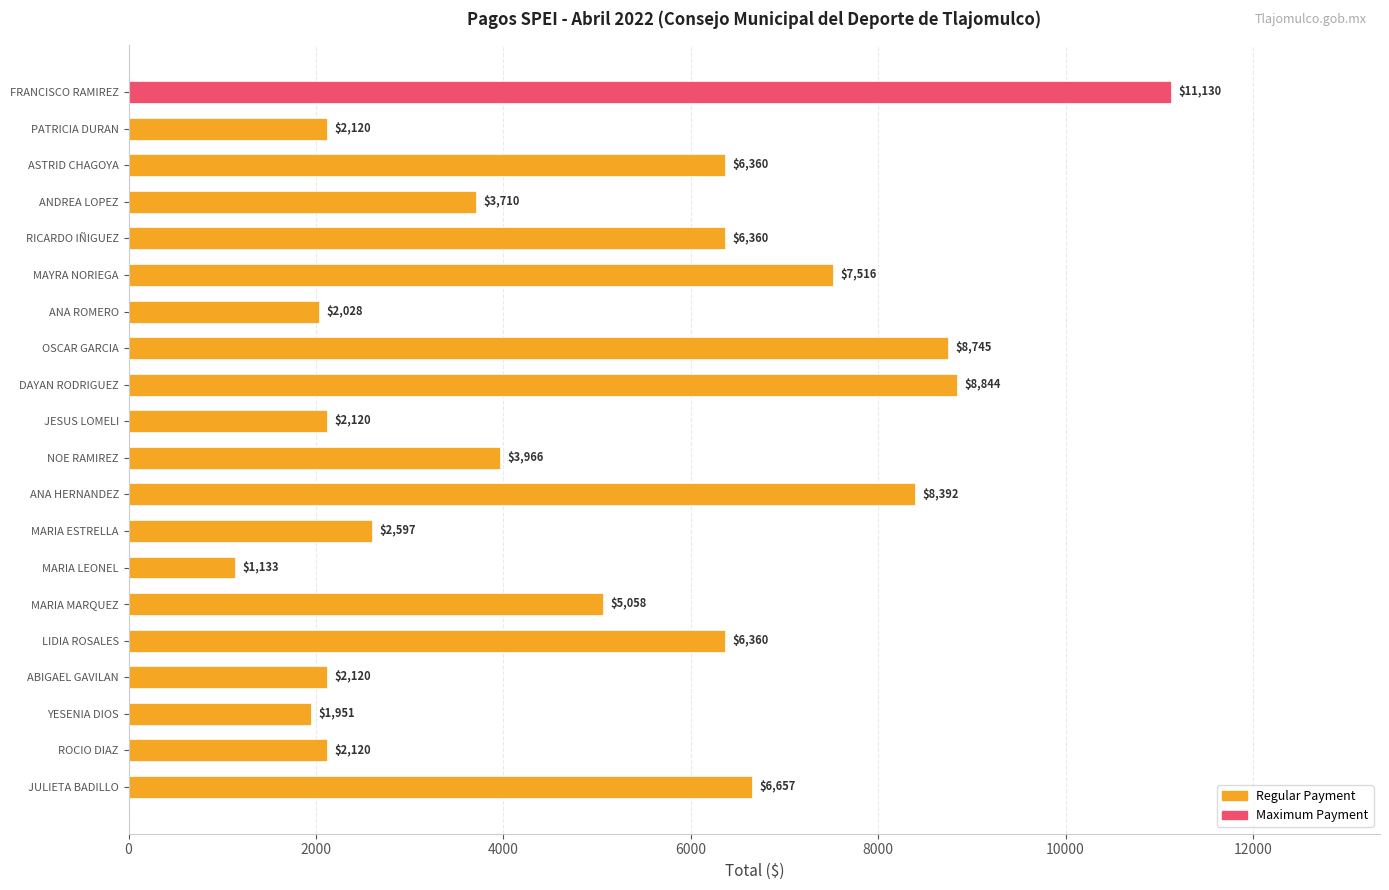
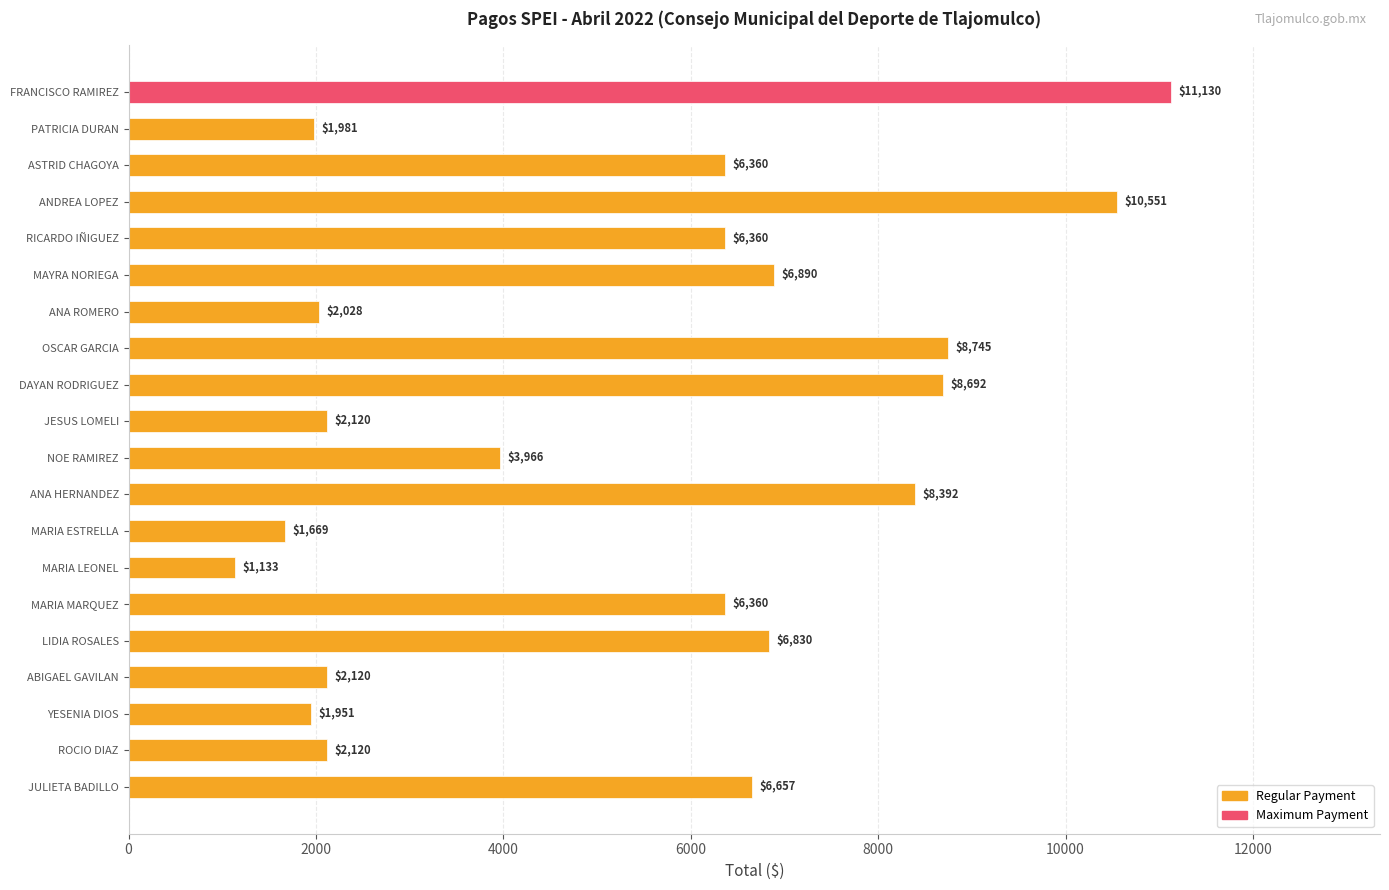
  {
    "FRANCISCO RAMIREZ": "$11,130",
-   "PATRICIA DURAN": "$2,120",
+   "PATRICIA DURAN": "$1,981",
    "ASTRID CHAGOYA": "$6,360",
-   "ANDREA LOPEZ": "$3,710",
+   "ANDREA LOPEZ": "$10,551",
    "RICARDO IÑIGUEZ": "$6,360",
-   "MAYRA NORIEGA": "$7,516",
+   "MAYRA NORIEGA": "$6,890",
    "ANA ROMERO": "$2,028",
    "OSCAR GARCIA": "$8,745",
-   "DAYAN RODRIGUEZ": "$8,844",
+   "DAYAN RODRIGUEZ": "$8,692",
    "JESUS LOMELI": "$2,120",
    "NOE RAMIREZ": "$3,966",
    "ANA HERNANDEZ": "$8,392",
-   "MARIA ESTRELLA": "$2,597",
+   "MARIA ESTRELLA": "$1,669",
    "MARIA LEONEL": "$1,133",
-   "MARIA MARQUEZ": "$5,058",
-   "LIDIA ROSALES": "$6,360",
+   "MARIA MARQUEZ": "$6,360",
+   "LIDIA ROSALES": "$6,830",
    "ABIGAEL GAVILAN": "$2,120",
    "YESENIA DIOS": "$1,951",
    "ROCIO DIAZ": "$2,120",
    "JULIETA BADILLO": "$6,657"
  }
